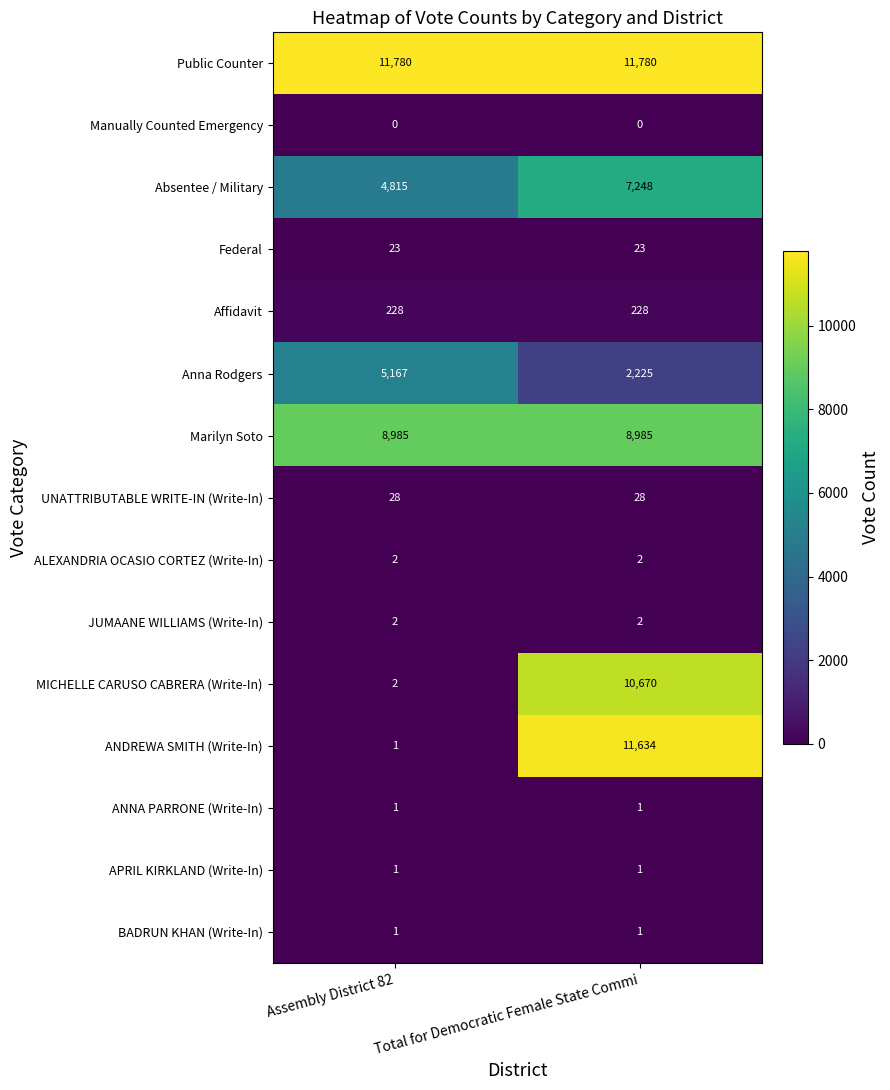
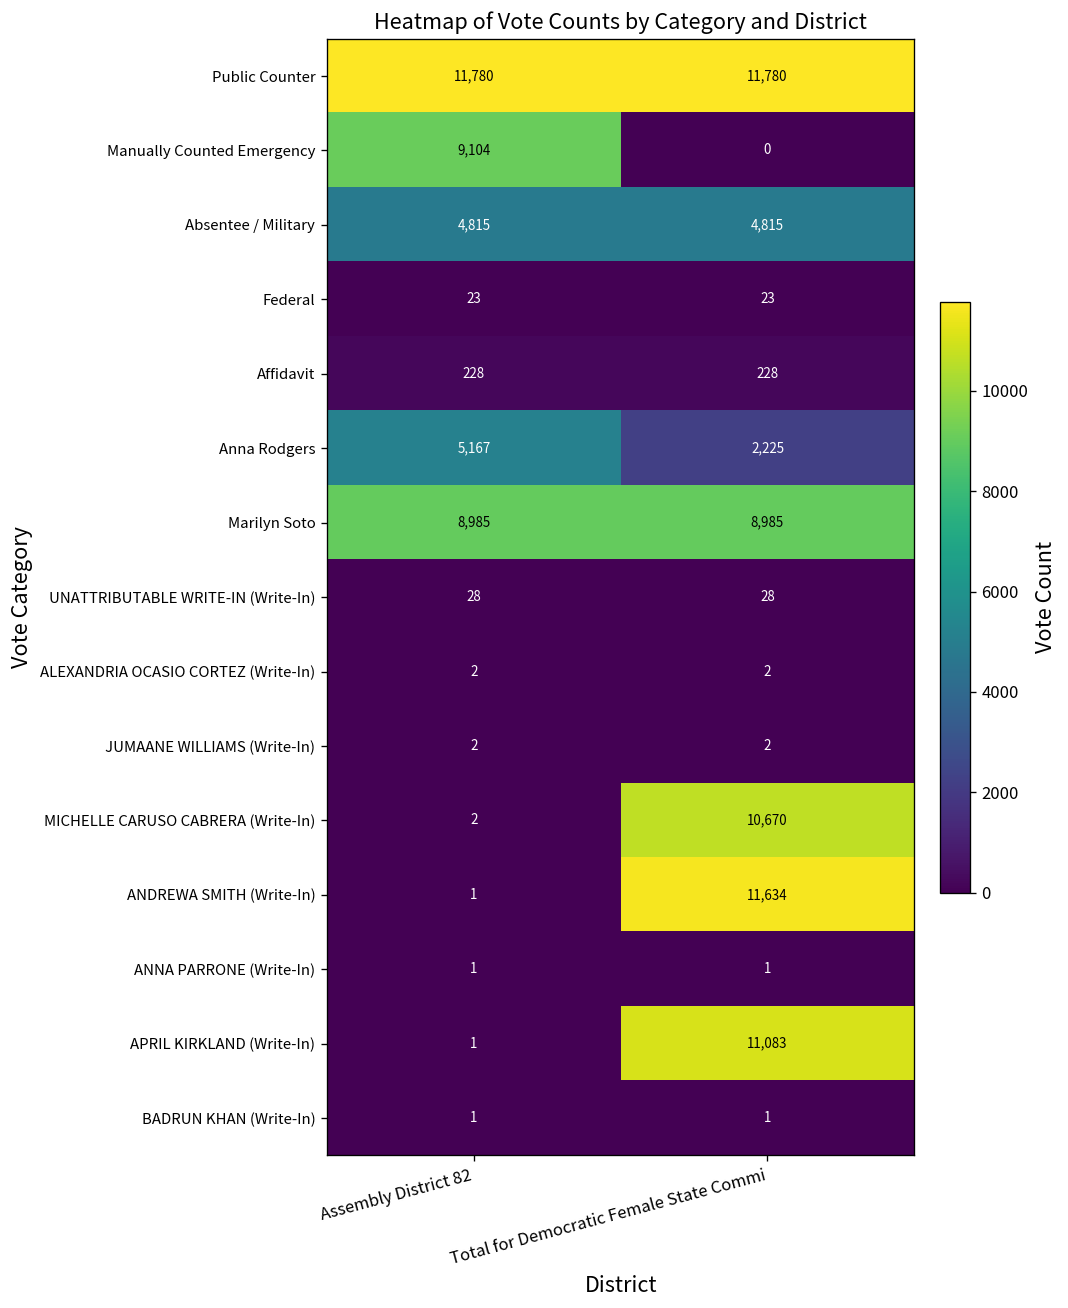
  {
    "Public Counter": {
      "Assembly District 82": "11,780",
      "Total for Democratic Female State Commi": "11,780"
    },
    "Manually Counted Emergency": {
-     "Assembly District 82": "0",
+     "Assembly District 82": "9,104",
      "Total for Democratic Female State Commi": "0"
    },
    "Absentee / Military": {
      "Assembly District 82": "4,815",
-     "Total for Democratic Female State Commi": "7,248"
+     "Total for Democratic Female State Commi": "4,815"
    },
    "Federal": {
      "Assembly District 82": "23",
      "Total for Democratic Female State Commi": "23"
    },
    "Affidavit": {
      "Assembly District 82": "228",
      "Total for Democratic Female State Commi": "228"
    },
    "Anna Rodgers": {
      "Assembly District 82": "5,167",
      "Total for Democratic Female State Commi": "2,225"
    },
    "Marilyn Soto": {
      "Assembly District 82": "8,985",
      "Total for Democratic Female State Commi": "8,985"
    },
    "UNATTRIBUTABLE WRITE-IN (Write-In)": {
      "Assembly District 82": "28",
      "Total for Democratic Female State Commi": "28"
    },
    "ALEXANDRIA OCASIO CORTEZ (Write-In)": {
      "Assembly District 82": "2",
      "Total for Democratic Female State Commi": "2"
    },
    "JUMAANE WILLIAMS (Write-In)": {
      "Assembly District 82": "2",
      "Total for Democratic Female State Commi": "2"
    },
    "MICHELLE CARUSO CABRERA (Write-In)": {
      "Assembly District 82": "2",
      "Total for Democratic Female State Commi": "10,670"
    },
    "ANDREWA SMITH (Write-In)": {
      "Assembly District 82": "1",
      "Total for Democratic Female State Commi": "11,634"
    },
    "ANNA PARRONE (Write-In)": {
      "Assembly District 82": "1",
      "Total for Democratic Female State Commi": "1"
    },
    "APRIL KIRKLAND (Write-In)": {
      "Assembly District 82": "1",
-     "Total for Democratic Female State Commi": "1"
+     "Total for Democratic Female State Commi": "11,083"
    },
    "BADRUN KHAN (Write-In)": {
      "Assembly District 82": "1",
      "Total for Democratic Female State Commi": "1"
    }
  }
